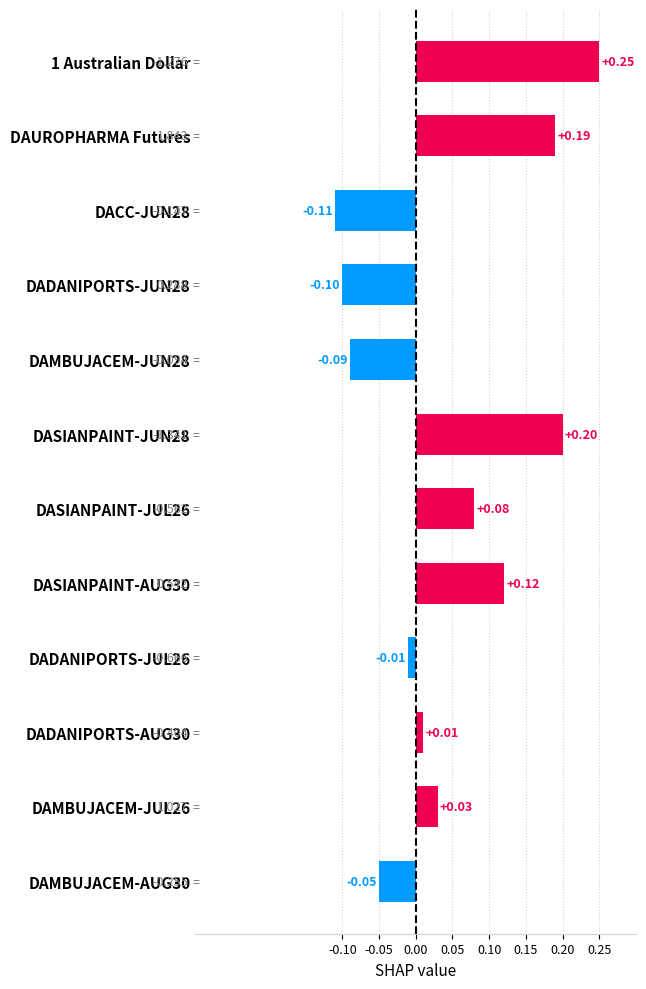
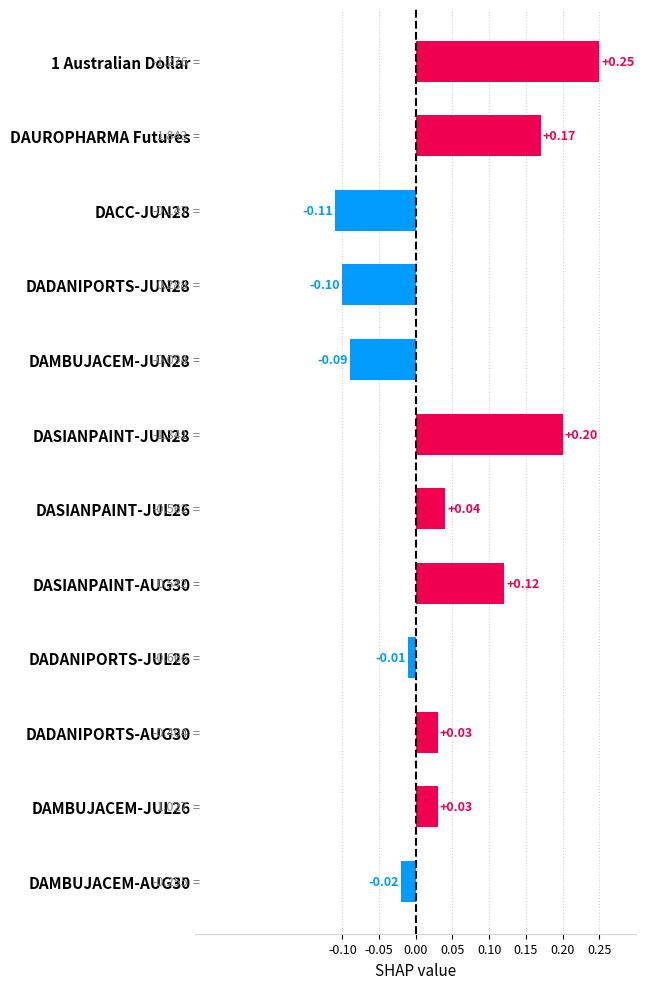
  {
    "1 Australian Dollar": "+0.25",
-   "DAUROPHARMA Futures": "+0.19",
+   "DAUROPHARMA Futures": "+0.17",
    "DACC-JUN28": "-0.11",
    "DADANIPORTS-JUN28": "-0.10",
    "DAMBUJACEM-JUN28": "-0.09",
    "DASIANPAINT-JUN28": "+0.20",
-   "DASIANPAINT-JUL26": "+0.08",
+   "DASIANPAINT-JUL26": "+0.04",
    "DASIANPAINT-AUG30": "+0.12",
    "DADANIPORTS-JUL26": "-0.01",
-   "DADANIPORTS-AUG30": "+0.01",
+   "DADANIPORTS-AUG30": "+0.03",
    "DAMBUJACEM-JUL26": "+0.03",
-   "DAMBUJACEM-AUG30": "-0.05"
+   "DAMBUJACEM-AUG30": "-0.02"
  }
